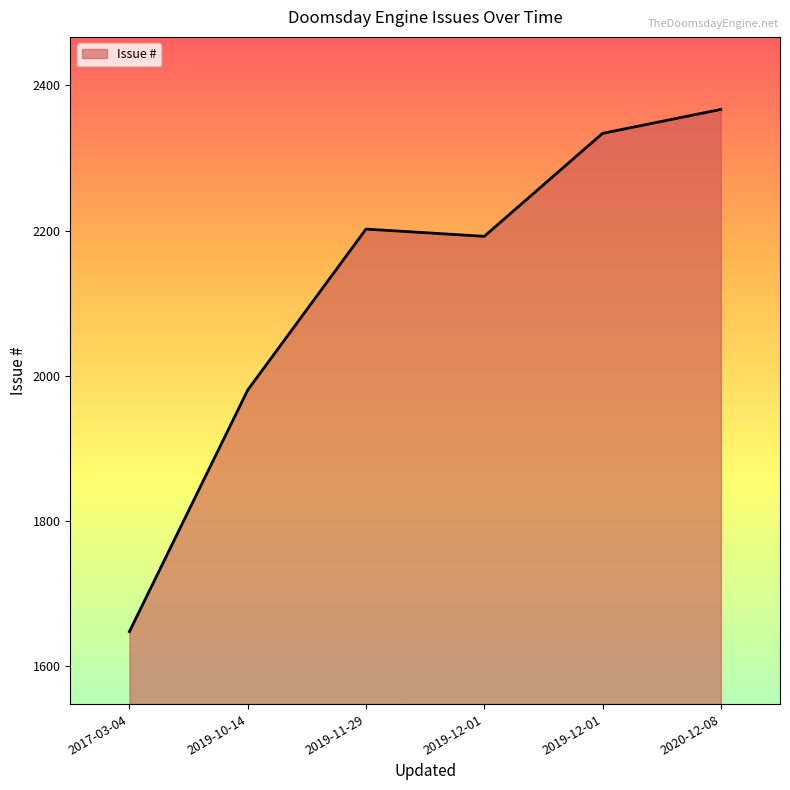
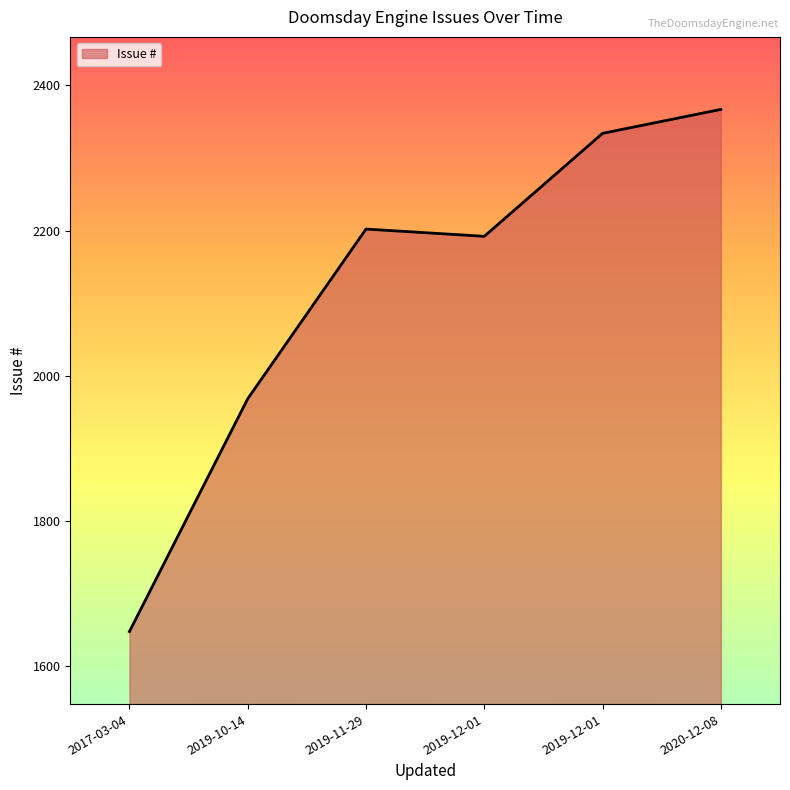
  {
    "2017-03-04": 1650,
-   "2019-10-14": 1980,
+   "2019-10-14": 1970,
    "2019-11-29": 2200,
    "2020-12-08": 2370
  }
